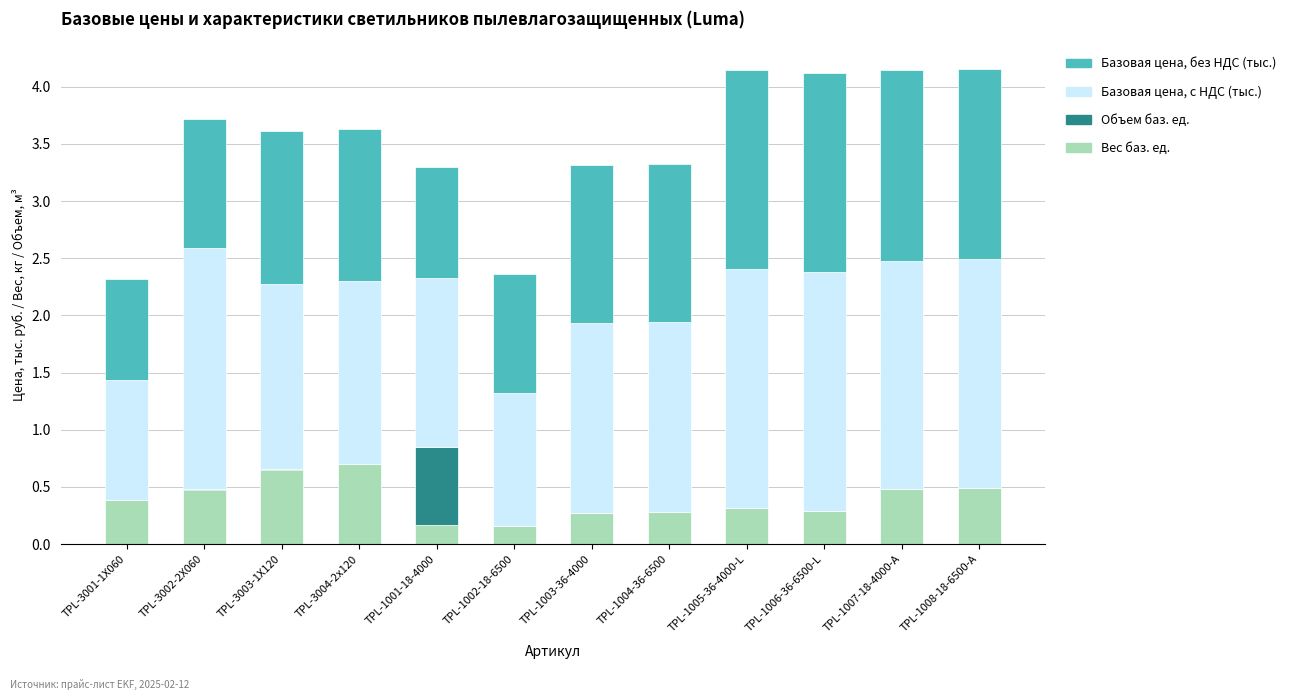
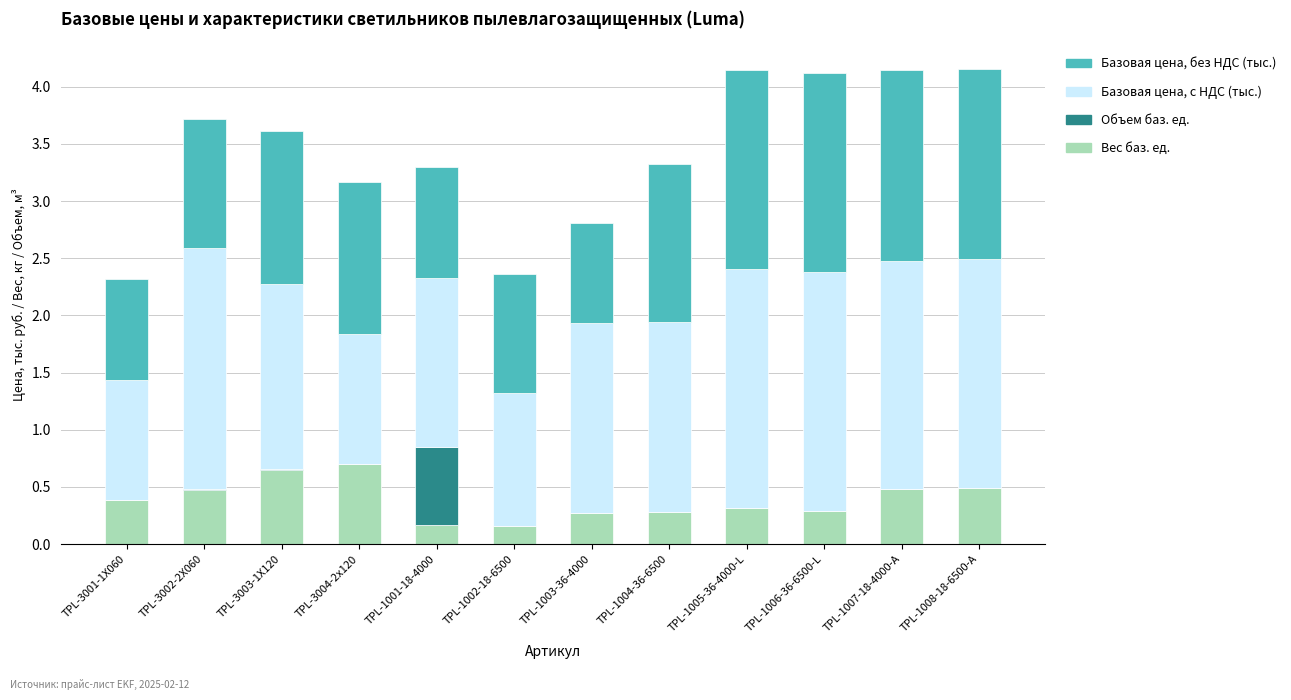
  {
    "Вес баз. ед.": {
      "TPL-3001-1X060": 0.38,
      "TPL-3002-2X060": 0.47,
      "TPL-3003-1X120": 0.65,
      "TPL-3004-2x120": 0.70,
      "TPL-1001-18-4000": 0.17,
      "TPL-1002-18-6500": 0.16,
      "TPL-1003-36-4000": 0.27,
      "TPL-1004-36-6500": 0.28,
      "TPL-1005-36-4000-L": 0.32,
      "TPL-1006-36-6500-L": 0.29,
      "TPL-1007-18-4000-A": 0.48,
      "TPL-1008-18-6500-A": 0.49
    },
    "Объем баз. ед.": {
      "TPL-1001-18-4000": 0.69
    },
    "Базовая цена, с НДС (тыс.)": {
      "TPL-3001-1X060": 1.05,
      "TPL-3002-2X060": 2.11,
      "TPL-3003-1X120": 1.61,
-     "TPL-3004-2x120": 1.60,
+     "TPL-3004-2x120": 1.14,
      "TPL-1001-18-4000": 1.48,
      "TPL-1002-18-6500": 1.16,
      "TPL-1003-36-4000": 1.66,
      "TPL-1004-36-6500": 1.66,
      "TPL-1005-36-4000-L": 2.09,
      "TPL-1006-36-6500-L": 2.09,
      "TPL-1007-18-4000-A": 2.00,
      "TPL-1008-18-6500-A": 2.00
    },
    "Базовая цена, без НДС (тыс.)": {
      "TPL-3001-1X060": 0.88,
      "TPL-3002-2X060": 1.13,
      "TPL-3003-1X120": 1.34,
      "TPL-3004-2x120": 1.33,
      "TPL-1001-18-4000": 0.97,
      "TPL-1002-18-6500": 1.05,
-     "TPL-1003-36-4000": 1.38,
+     "TPL-1003-36-4000": 0.88,
      "TPL-1004-36-6500": 1.38,
      "TPL-1005-36-4000-L": 1.74,
      "TPL-1006-36-6500-L": 1.74,
      "TPL-1007-18-4000-A": 1.66,
      "TPL-1008-18-6500-A": 1.66
    }
  }
